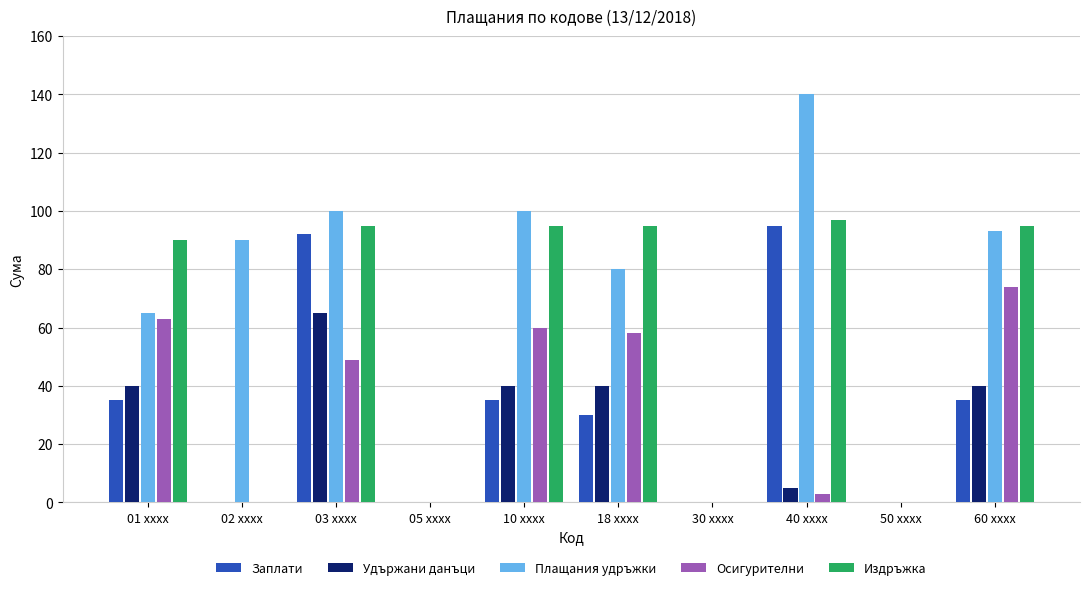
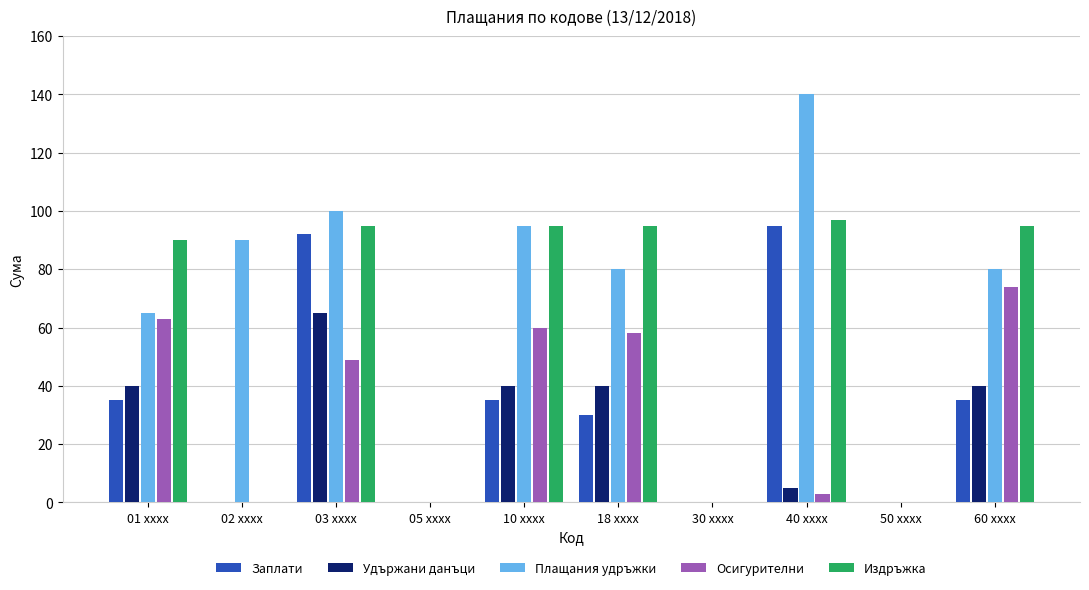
  {
    "Заплати": {
      "01 xxxx": 35,
      "02 xxxx": 0,
      "03 xxxx": 92,
      "05 xxxx": 0,
      "10 xxxx": 35,
      "18 xxxx": 30,
      "30 xxxx": 0,
      "40 xxxx": 95,
      "50 xxxx": 0,
      "60 xxxx": 35
    },
    "Удържани данъци": {
      "01 xxxx": 40,
      "02 xxxx": 0,
      "03 xxxx": 65,
      "05 xxxx": 0,
      "10 xxxx": 40,
      "18 xxxx": 40,
      "30 xxxx": 0,
      "40 xxxx": 5,
      "50 xxxx": 0,
      "60 xxxx": 40
    },
    "Плащания удръжки": {
      "01 xxxx": 65,
      "02 xxxx": 90,
      "03 xxxx": 100,
      "05 xxxx": 0,
-     "10 xxxx": 100,
+     "10 xxxx": 95,
      "18 xxxx": 80,
      "30 xxxx": 0,
      "40 xxxx": 140,
      "50 xxxx": 0,
-     "60 xxxx": 93
+     "60 xxxx": 80
    },
    "Осигурителни": {
      "01 xxxx": 63,
      "02 xxxx": 0,
      "03 xxxx": 49,
      "05 xxxx": 0,
      "10 xxxx": 60,
      "18 xxxx": 58,
      "30 xxxx": 0,
      "40 xxxx": 3,
      "50 xxxx": 0,
      "60 xxxx": 74
    },
    "Издръжка": {
      "01 xxxx": 90,
      "02 xxxx": 0,
      "03 xxxx": 95,
      "05 xxxx": 0,
      "10 xxxx": 95,
      "18 xxxx": 95,
      "30 xxxx": 0,
      "40 xxxx": 97,
      "50 xxxx": 0,
      "60 xxxx": 95
    }
  }
